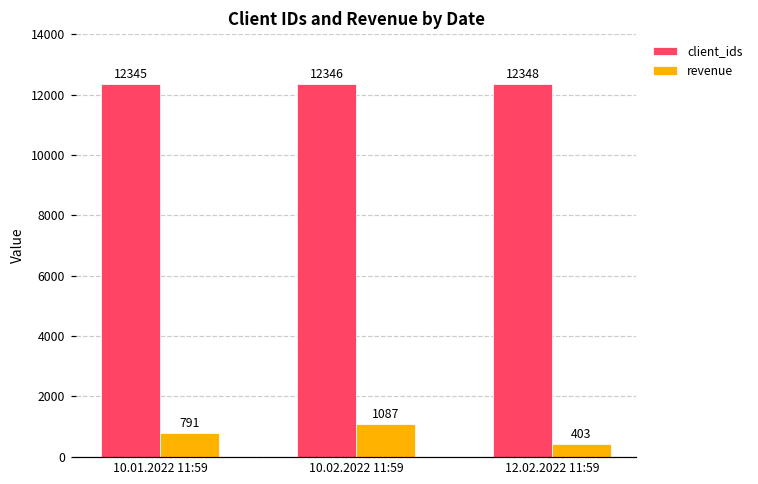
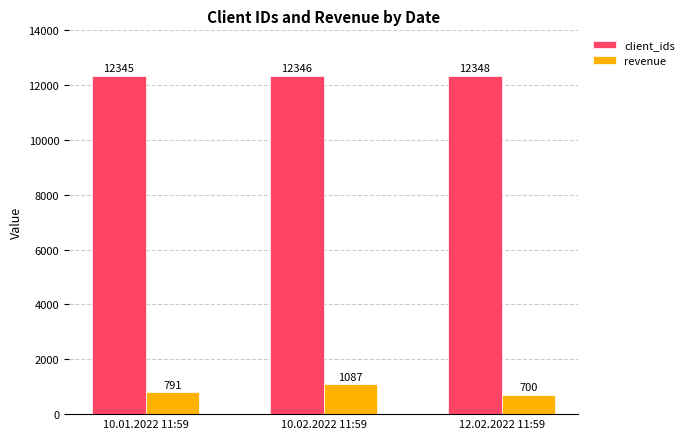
  {
    "client_ids": {
      "10.01.2022 11:59": 12345,
      "10.02.2022 11:59": 12346,
      "12.02.2022 11:59": 12348
    },
    "revenue": {
      "10.01.2022 11:59": 791,
      "10.02.2022 11:59": 1087,
-     "12.02.2022 11:59": 403
+     "12.02.2022 11:59": 700
    }
  }
